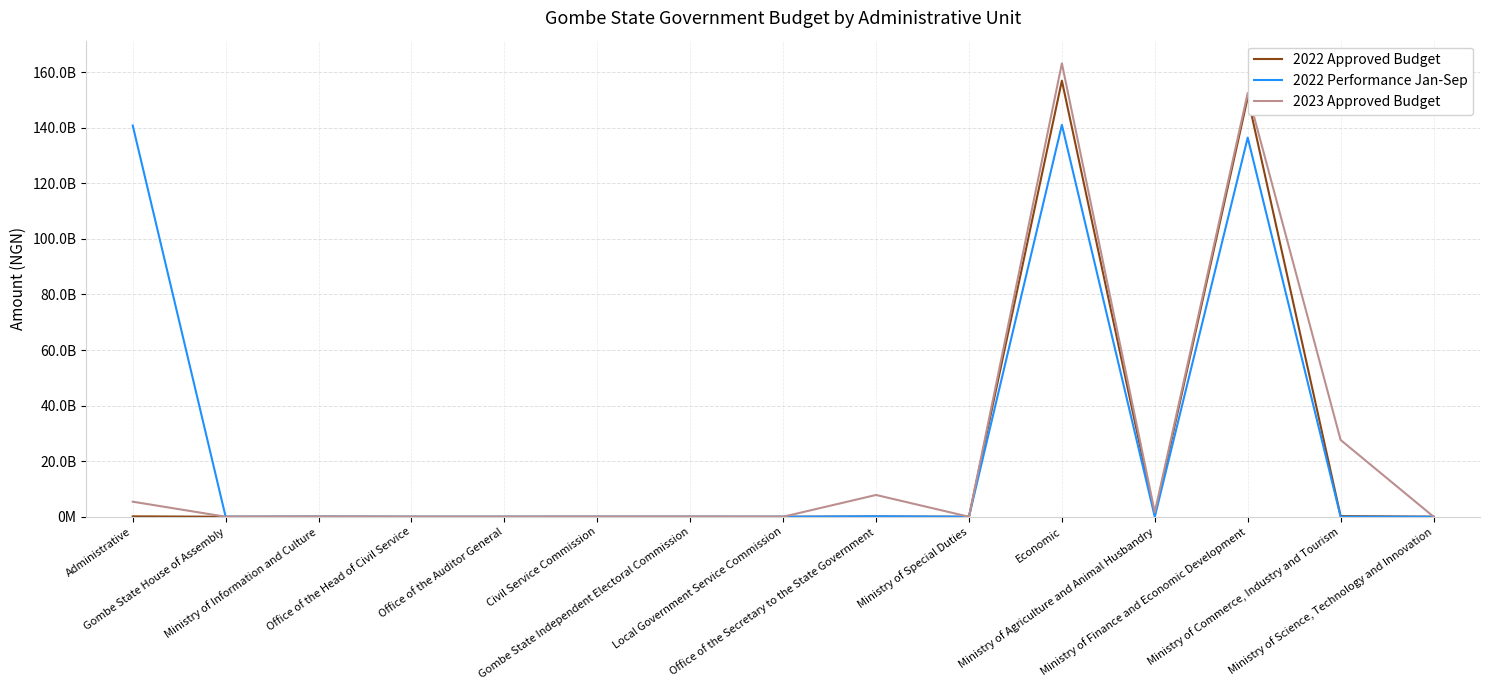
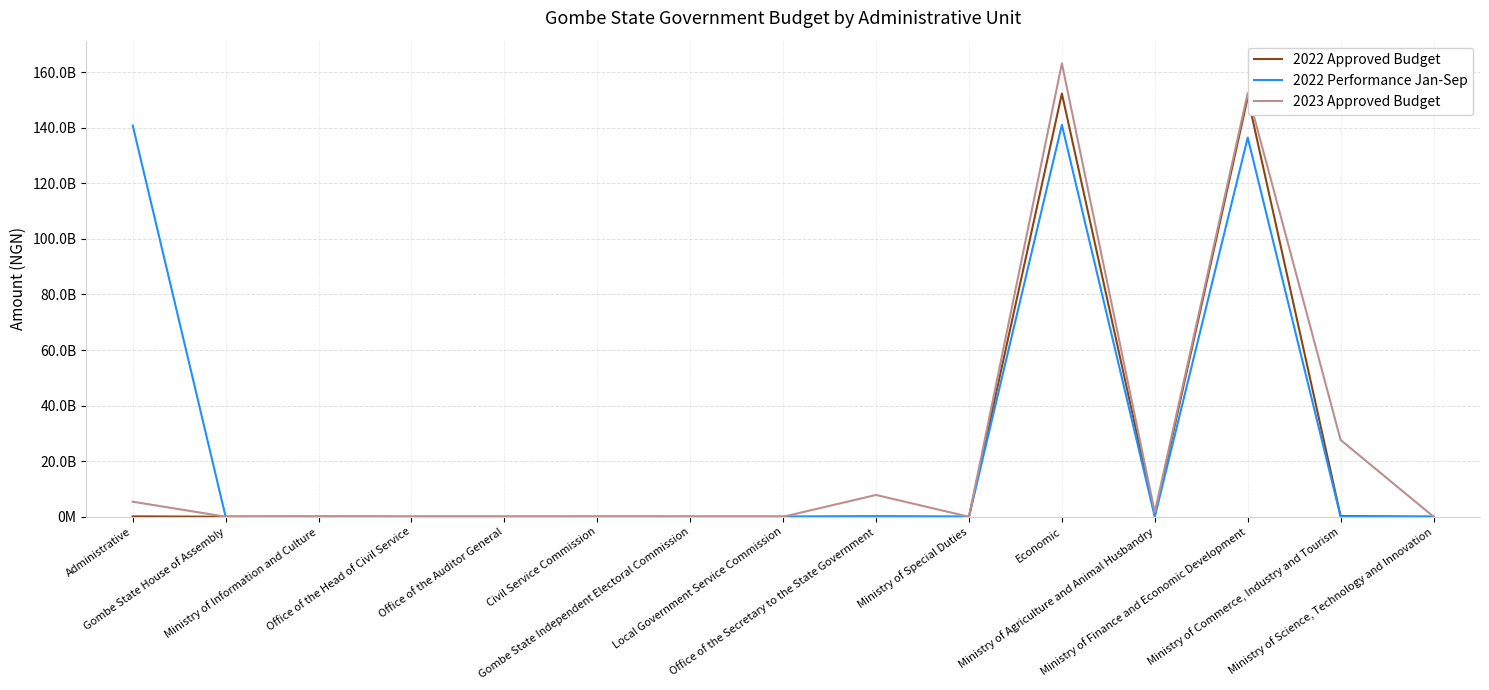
  {
    "2022 Approved Budget": {
      "Administrative": 0,
-     "Economic": 157000000000,
+     "Economic": 152000000000,
      "Ministry of Finance and Economic Development": 151000000000
    },
    "2022 Performance Jan-Sep": {
      "Administrative": 141000000000,
      "Economic": 141000000000,
      "Ministry of Finance and Economic Development": 136000000000
    },
    "2023 Approved Budget": {
      "Administrative": 5000000000,
      "Office of the Secretary to the State Government": 8000000000,
      "Economic": 163000000000,
      "Ministry of Agriculture and Animal Husbandry": 2000000000,
      "Ministry of Finance and Economic Development": 153000000000,
      "Ministry of Commerce, Industry and Tourism": 28000000000
    }
  }
